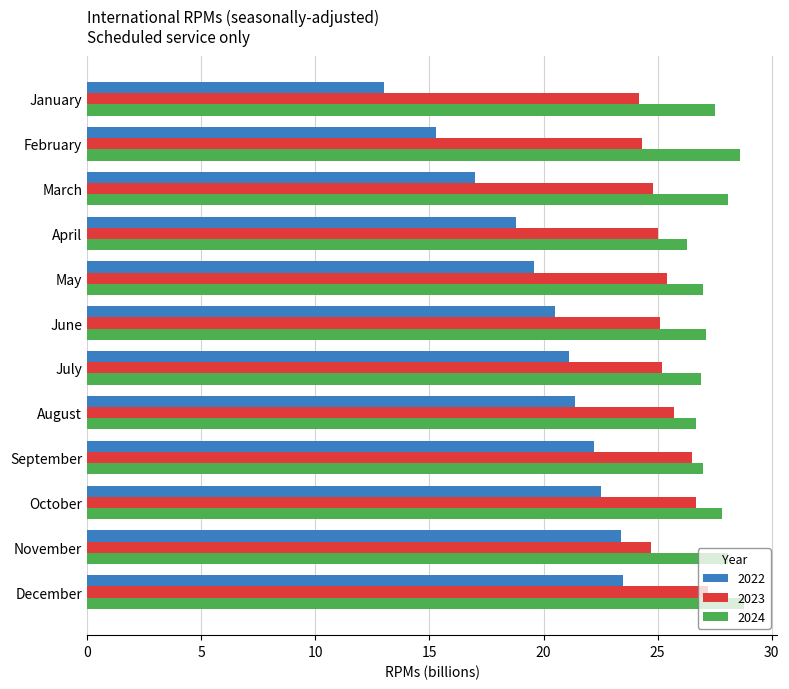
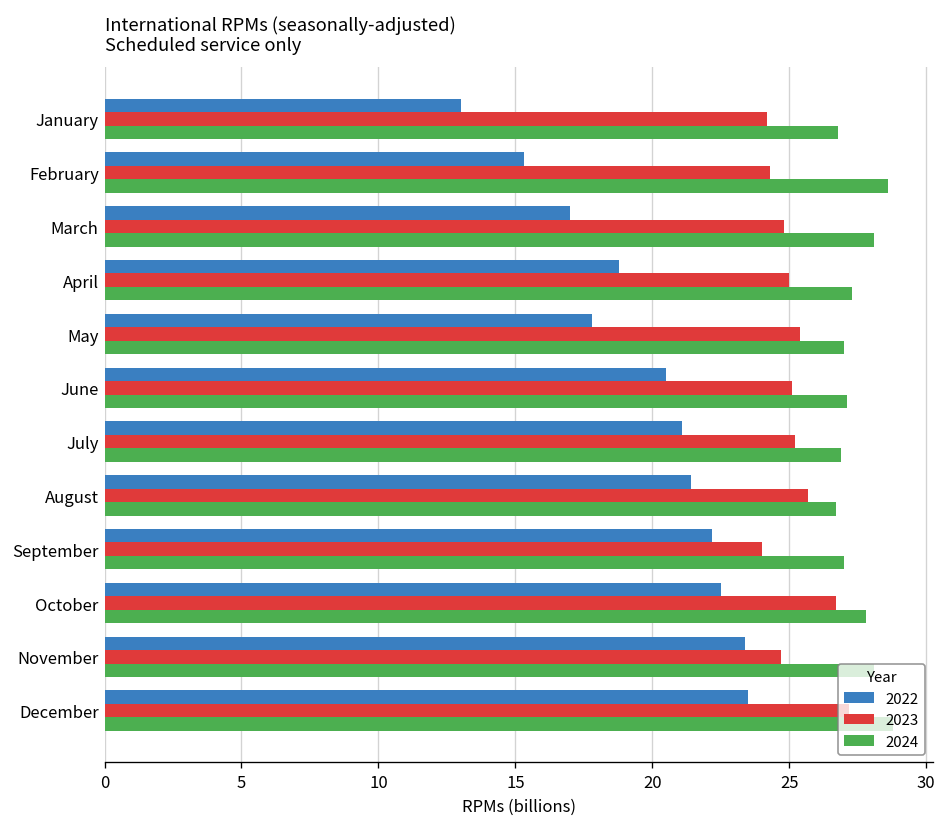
  {
    "2022": {
      "January": 13.0,
      "February": 15.3,
      "March": 17.0,
      "April": 18.8,
-     "May": 19.6,
+     "May": 17.8,
      "June": 20.5,
      "July": 21.1,
      "August": 21.4,
      "September": 22.2,
      "October": 22.5,
      "November": 23.4,
      "December": 23.5
    },
    "2023": {
      "January": 24.2,
      "February": 24.3,
      "March": 24.8,
      "April": 25.0,
      "May": 25.4,
      "June": 25.1,
      "July": 25.2,
      "August": 25.7,
-     "September": 26.5,
+     "September": 24.0,
      "October": 26.7,
      "November": 24.7
    },
    "2024": {
-     "January": 27.5,
+     "January": 26.8,
      "February": 28.6,
      "March": 28.1,
-     "April": 26.3,
+     "April": 27.3,
      "May": 27.0,
      "June": 27.1,
      "July": 26.9,
      "August": 26.7,
      "September": 27.0,
      "October": 27.8
    }
  }
